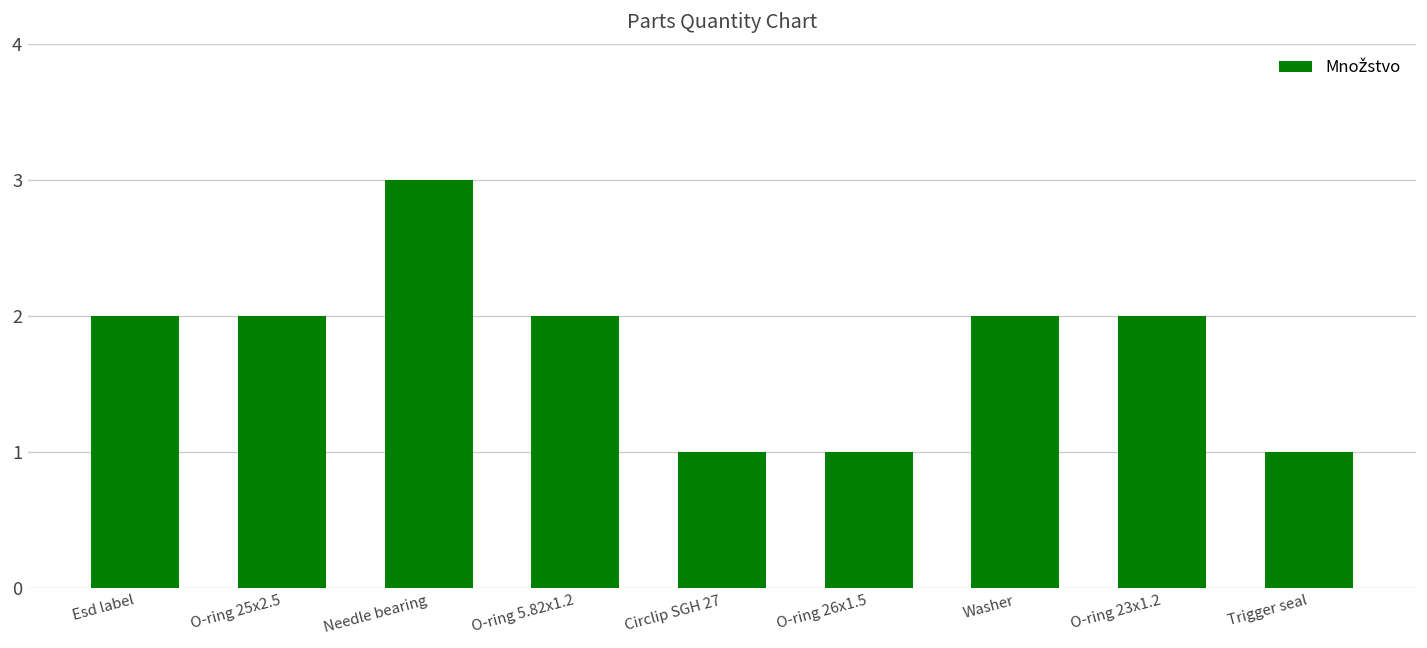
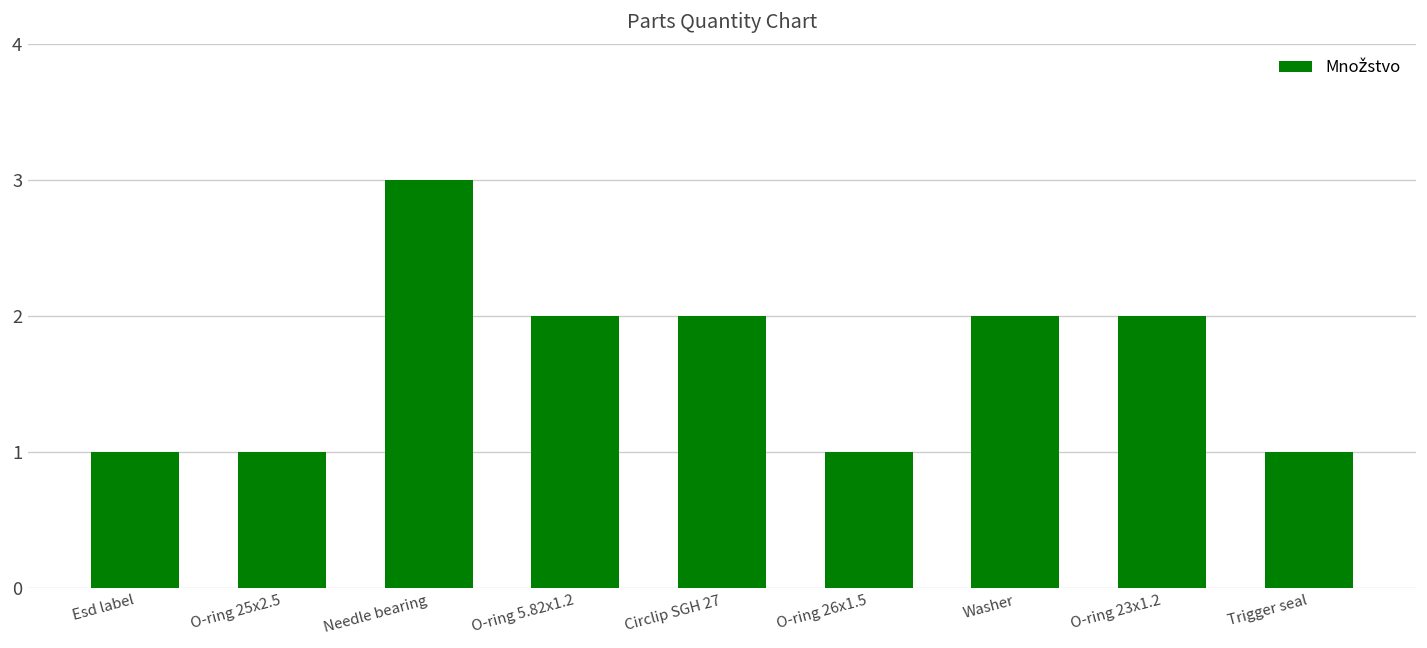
  {
-   "Esd label": 2,
-   "O-ring 25x2.5": 2,
+   "Esd label": 1,
+   "O-ring 25x2.5": 1,
    "Needle bearing": 3,
    "O-ring 5.82x1.2": 2,
-   "Circlip SGH 27": 1,
+   "Circlip SGH 27": 2,
    "O-ring 26x1.5": 1,
    "Washer": 2,
    "O-ring 23x1.2": 2,
    "Trigger seal": 1
  }
